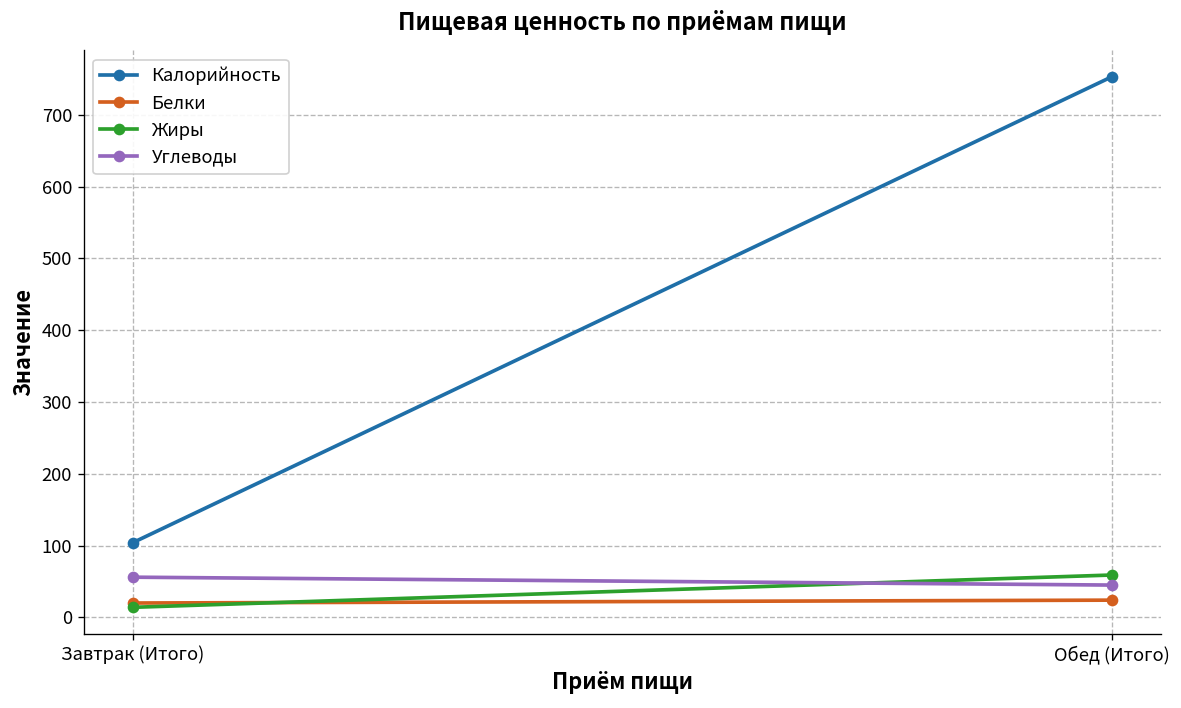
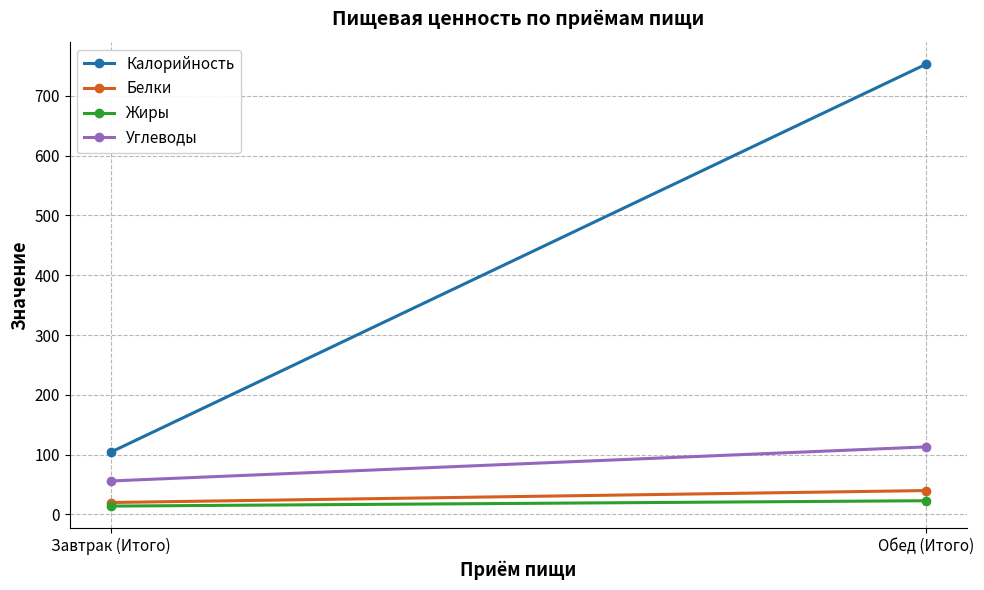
  {
    "Калорийность": {
      "Завтрак (Итого)": 100,
      "Обед (Итого)": 750
    },
    "Белки": {
      "Завтрак (Итого)": 20,
-     "Обед (Итого)": 20
+     "Обед (Итого)": 40
    },
    "Жиры": {
      "Завтрак (Итого)": 10,
-     "Обед (Итого)": 60
+     "Обед (Итого)": 20
    },
    "Углеводы": {
      "Завтрак (Итого)": 60,
-     "Обед (Итого)": 50
+     "Обед (Итого)": 110
    }
  }
